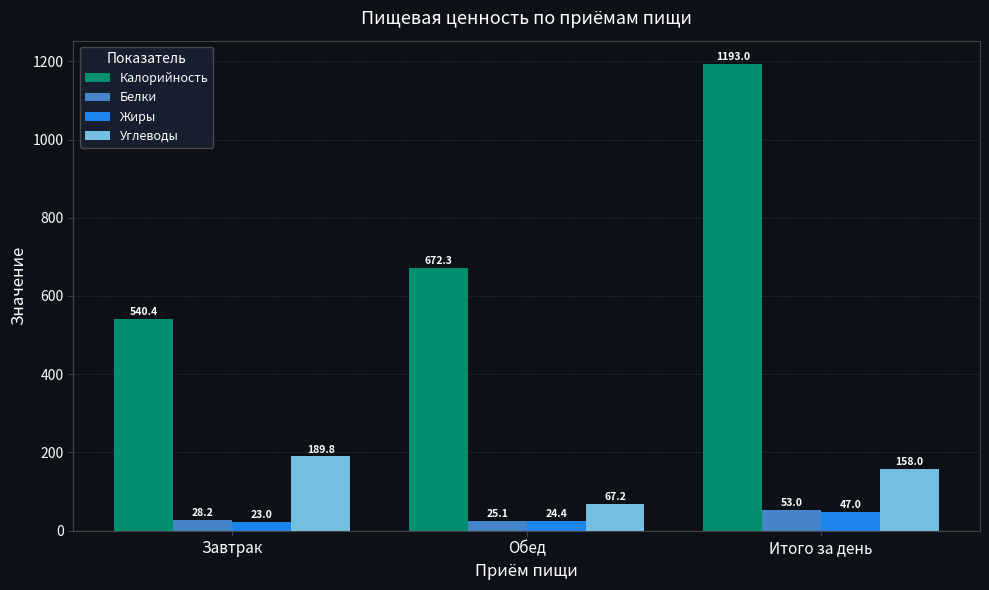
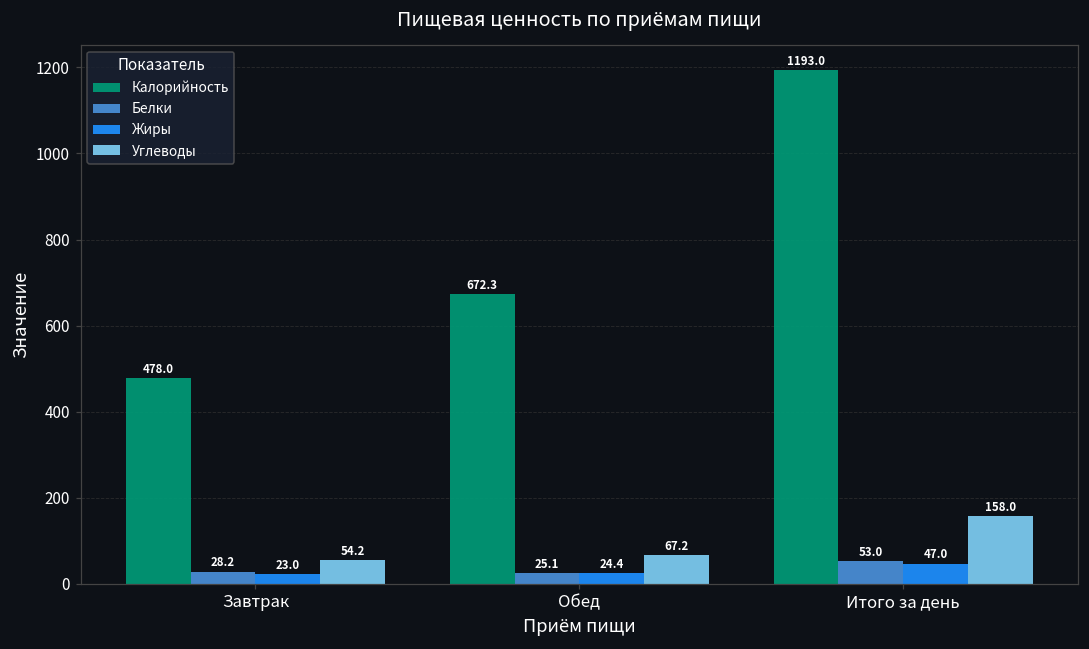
  {
    "Калорийность": {
-     "Завтрак": 540.4,
+     "Завтрак": 478.0,
      "Обед": 672.3,
      "Итого за день": 1193.0
    },
    "Углеводы": {
-     "Завтрак": 189.8,
+     "Завтрак": 54.2,
      "Обед": 67.2,
      "Итого за день": 158.0
    }
  }
